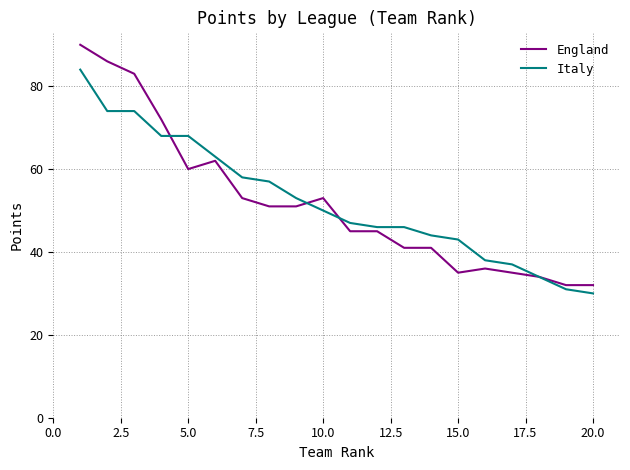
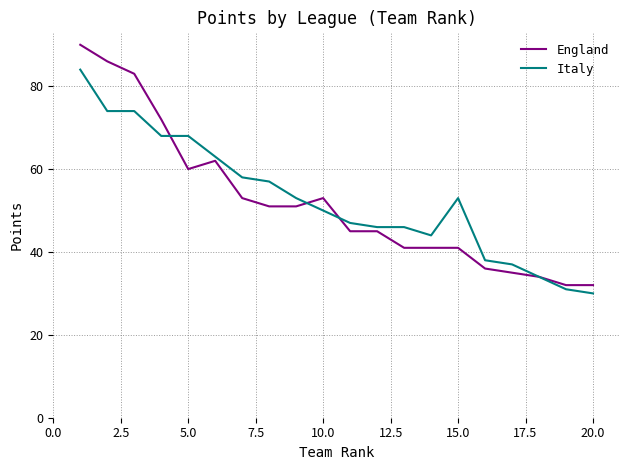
  {
    "England": {
      "5.0": 60,
      "10.0": 53,
-     "15.0": 35,
+     "15.0": 41,
      "20.0": 32
    },
    "Italy": {
      "5.0": 68,
      "10.0": 50,
-     "15.0": 43,
+     "15.0": 53,
      "20.0": 30
    }
  }
